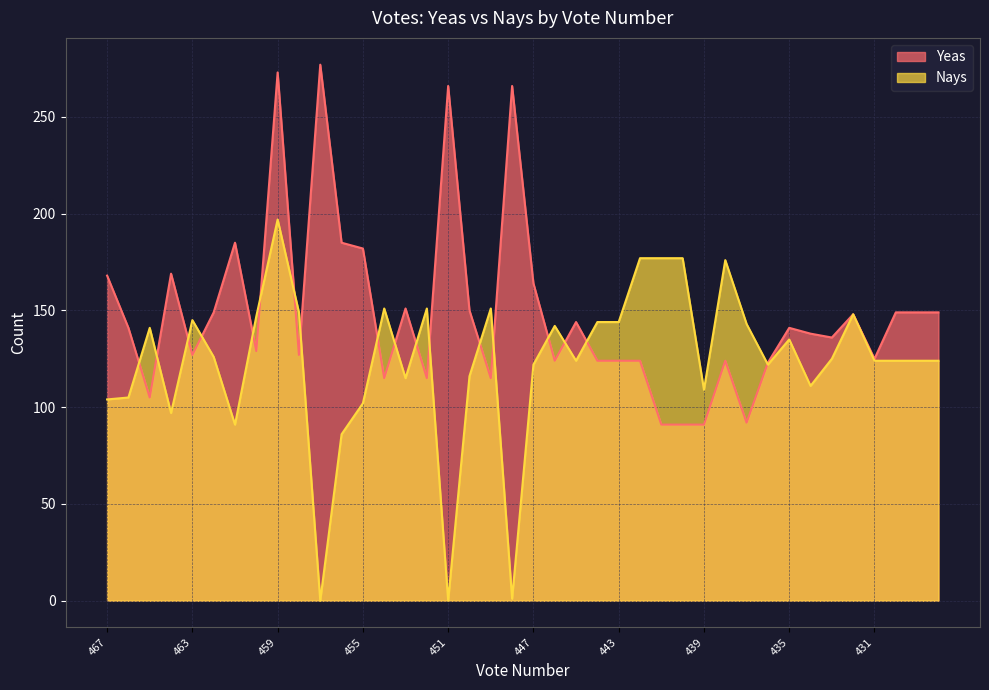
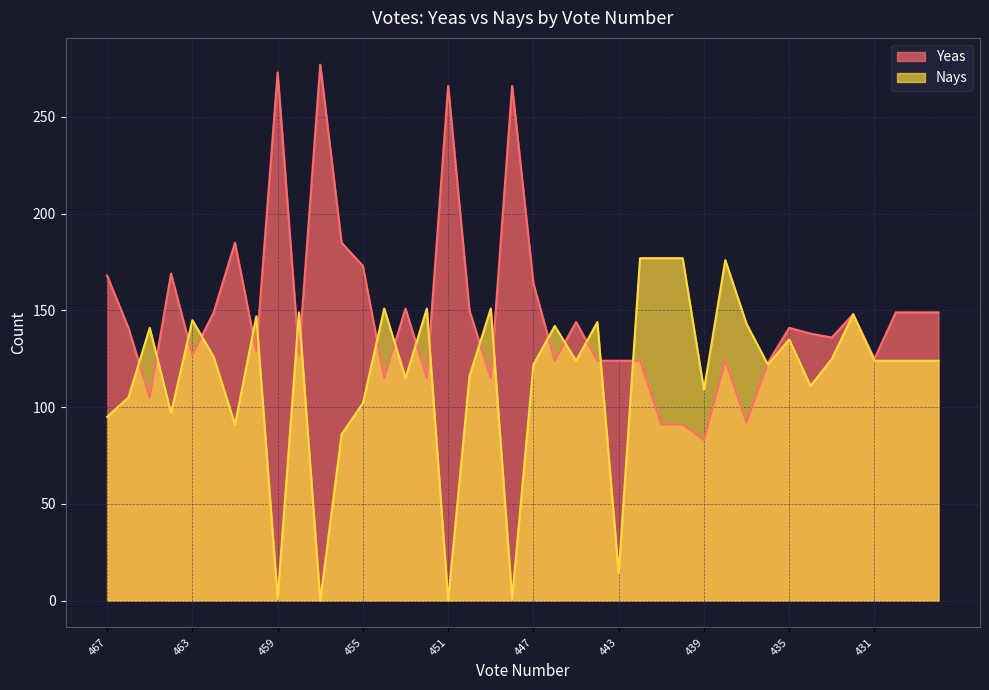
  {
    "Yeas": {
      "467": 168,
      "463": 127,
      "459": 273,
-     "455": 182,
+     "455": 173,
      "451": 266,
      "447": 164,
      "443": 124,
-     "439": 91,
+     "439": 83,
      "435": 141
    },
    "Nays": {
-     "467": 104,
+     "467": 95,
      "463": 145,
-     "459": 197,
+     "459": 1,
      "455": 102,
      "451": 0,
      "447": 122,
-     "443": 144,
+     "443": 14,
      "439": 109,
      "435": 135
    }
  }
